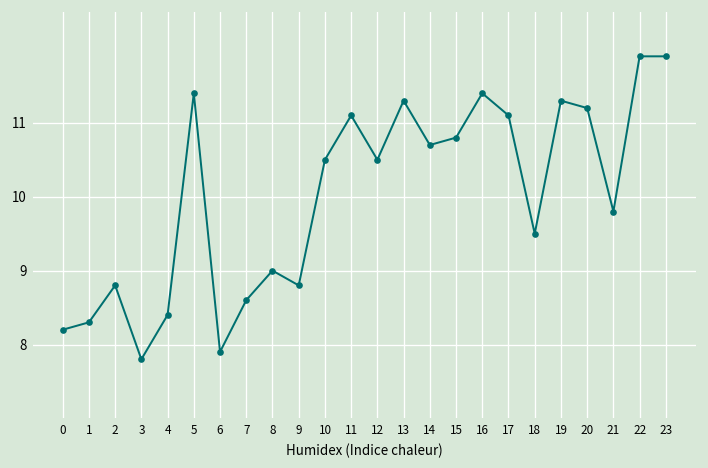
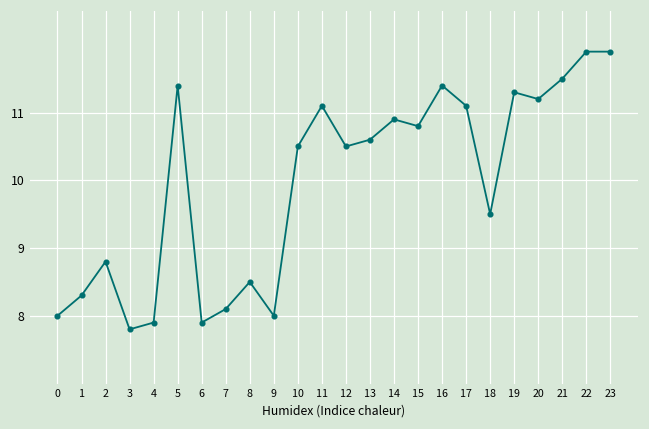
  {
-   "0": 8.2,
+   "0": 8.0,
    "1": 8.3,
    "2": 8.8,
    "3": 7.8,
-   "4": 8.4,
+   "4": 7.9,
    "5": 11.4,
    "6": 7.9,
-   "7": 8.6,
-   "8": 9.0,
-   "9": 8.8,
+   "7": 8.1,
+   "8": 8.5,
+   "9": 8.0,
    "10": 10.5,
    "11": 11.1,
    "12": 10.5,
-   "13": 11.3,
-   "14": 10.7,
+   "13": 10.6,
+   "14": 10.9,
    "15": 10.8,
    "16": 11.4,
    "17": 11.1,
    "18": 9.5,
    "19": 11.3,
    "20": 11.2,
-   "21": 9.8,
+   "21": 11.5,
    "22": 11.9,
    "23": 11.9
  }
